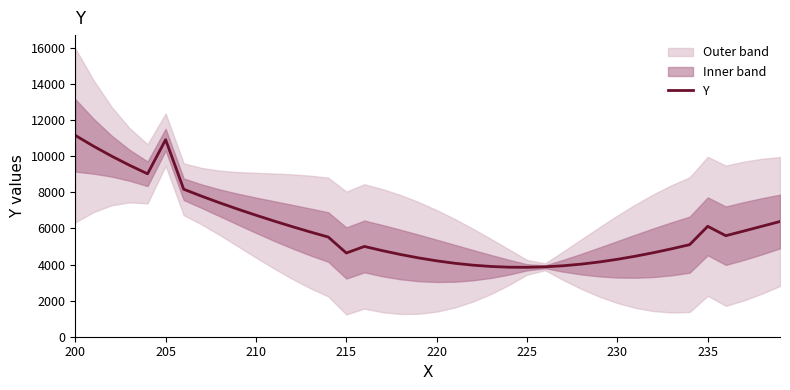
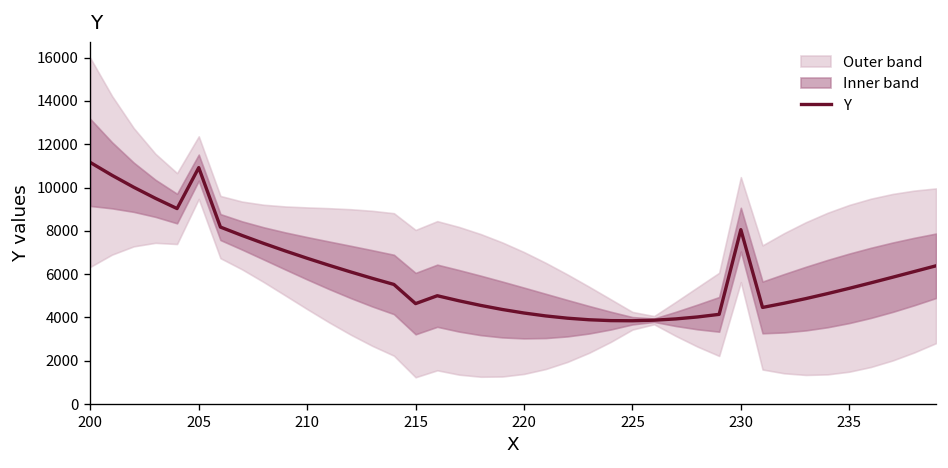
  {
    "Y": {
      "200": 11200,
      "205": 10900,
      "210": 6700,
      "215": 4600,
      "220": 4200,
      "225": 3800,
-     "230": 4300,
-     "235": 6100
+     "230": 8100,
+     "235": 5300
    }
  }
